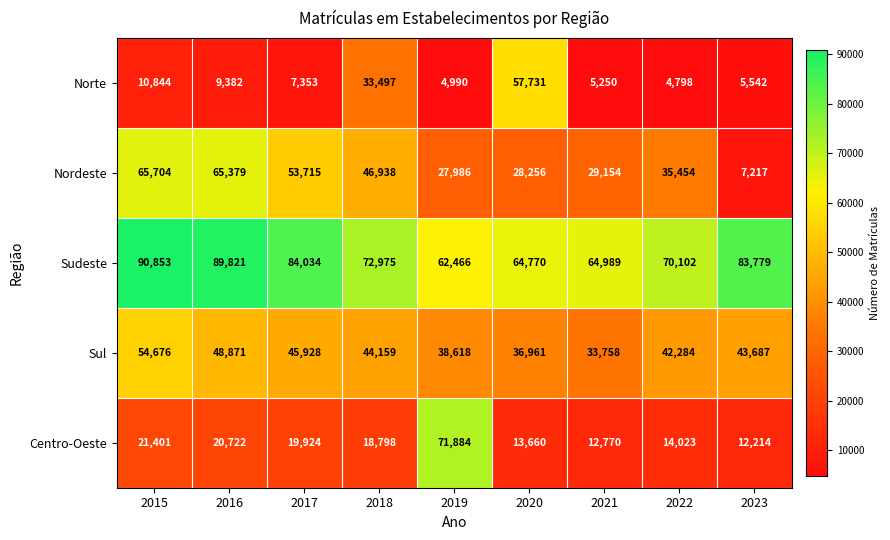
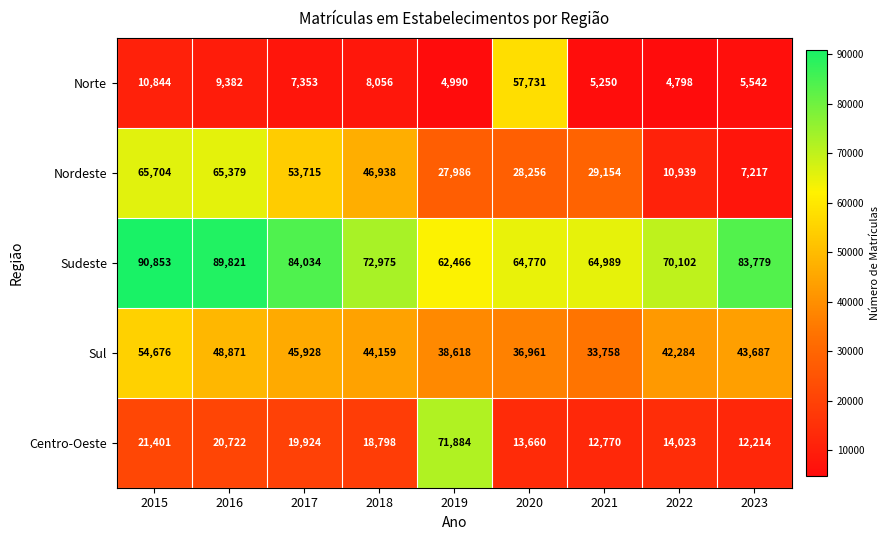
  {
    "Norte": {
      "2015": "10,844",
      "2016": "9,382",
      "2017": "7,353",
-     "2018": "33,497",
+     "2018": "8,056",
      "2019": "4,990",
      "2020": "57,731",
      "2021": "5,250",
      "2022": "4,798",
      "2023": "5,542"
    },
    "Nordeste": {
      "2015": "65,704",
      "2016": "65,379",
      "2017": "53,715",
      "2018": "46,938",
      "2019": "27,986",
      "2020": "28,256",
      "2021": "29,154",
-     "2022": "35,454",
+     "2022": "10,939",
      "2023": "7,217"
    },
    "Sudeste": {
      "2015": "90,853",
      "2016": "89,821",
      "2017": "84,034",
      "2018": "72,975",
      "2019": "62,466",
      "2020": "64,770",
      "2021": "64,989",
      "2022": "70,102",
      "2023": "83,779"
    },
    "Sul": {
      "2015": "54,676",
      "2016": "48,871",
      "2017": "45,928",
      "2018": "44,159",
      "2019": "38,618",
      "2020": "36,961",
      "2021": "33,758",
      "2022": "42,284",
      "2023": "43,687"
    },
    "Centro-Oeste": {
      "2015": "21,401",
      "2016": "20,722",
      "2017": "19,924",
      "2018": "18,798",
      "2019": "71,884",
      "2020": "13,660",
      "2021": "12,770",
      "2022": "14,023",
      "2023": "12,214"
    }
  }
